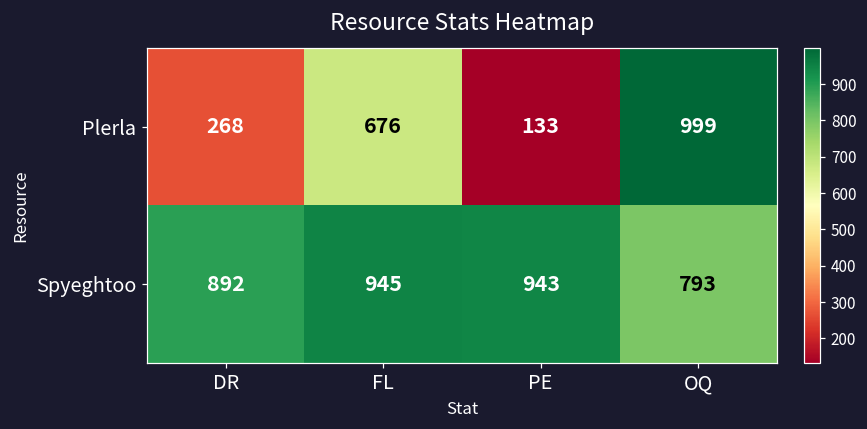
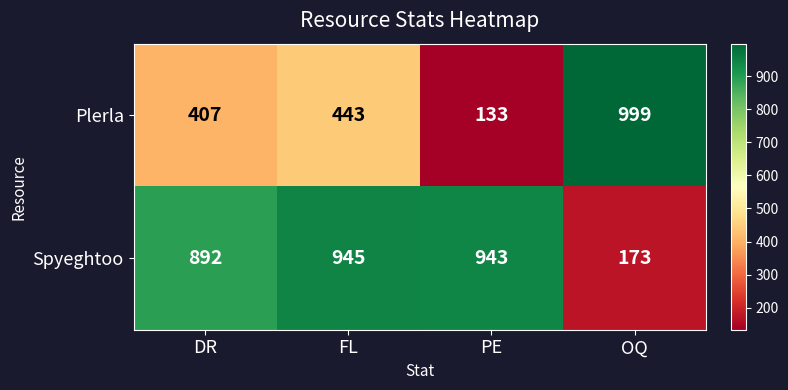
  {
    "Plerla": {
-     "DR": 268,
-     "FL": 676,
+     "DR": 407,
+     "FL": 443,
      "PE": 133,
      "OQ": 999
    },
    "Spyeghtoo": {
      "DR": 892,
      "FL": 945,
      "PE": 943,
-     "OQ": 793
+     "OQ": 173
    }
  }
